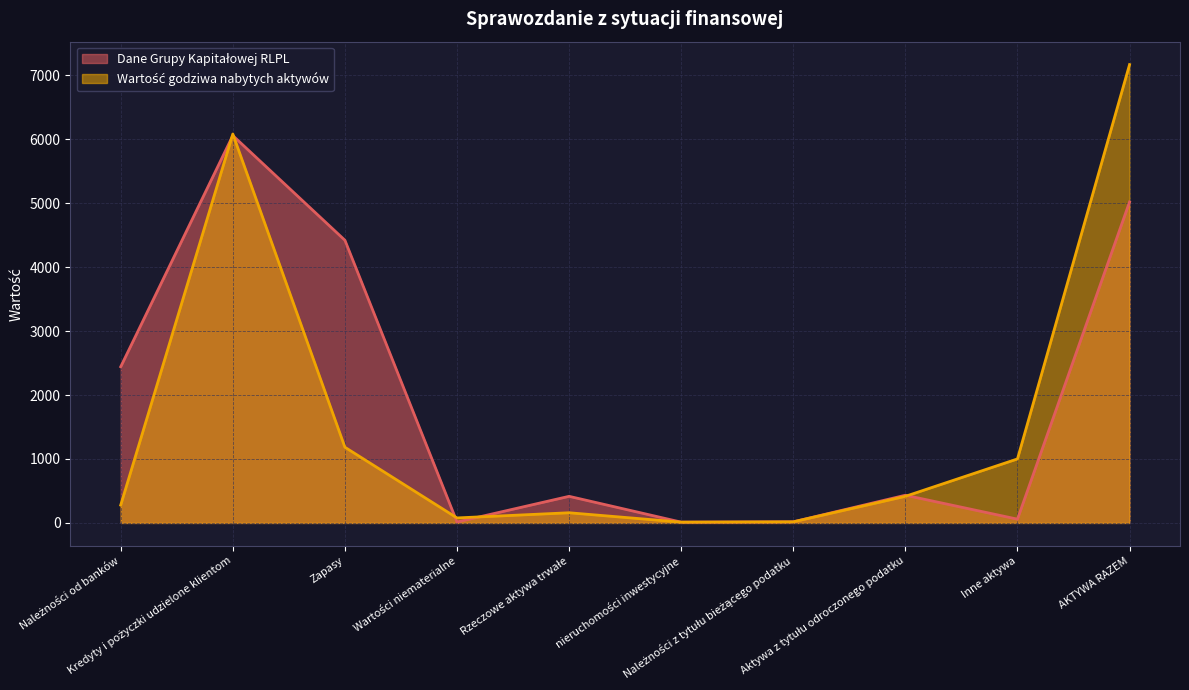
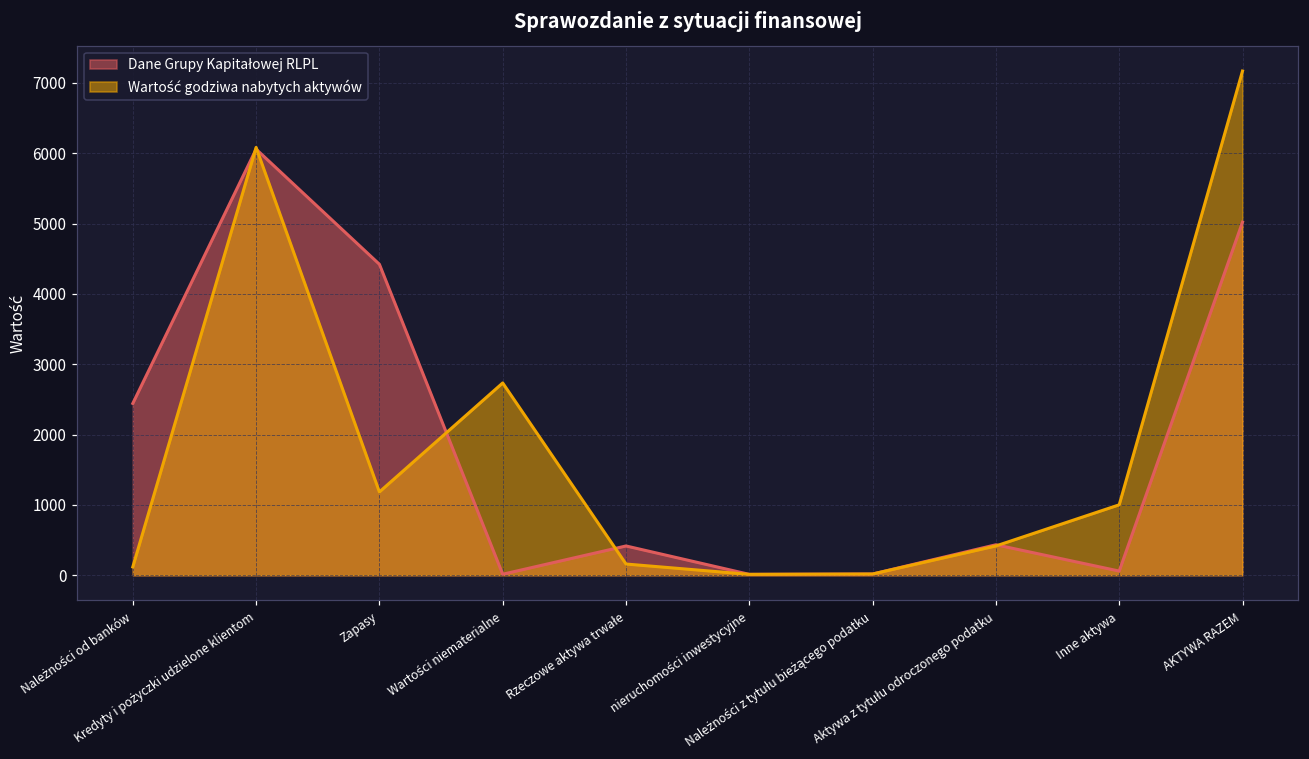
  {
    "Dane Grupy Kapitałowej RLPL": {
      "Należności od banków": 2400,
      "Zapasy": 4400,
      "Wartości niematerialne": 0,
      "Rzeczowe aktywa trwałe": 400,
      "Inne aktywa": 100,
      "AKTYWA RAZEM": 5000
    },
    "Wartość godziwa nabytych aktywów": {
-     "Należności od banków": 300,
+     "Należności od banków": 100,
      "Zapasy": 1200,
-     "Wartości niematerialne": 100,
+     "Wartości niematerialne": 2700,
      "Rzeczowe aktywa trwałe": 200,
      "Inne aktywa": 1000,
      "AKTYWA RAZEM": 7200
    }
  }
